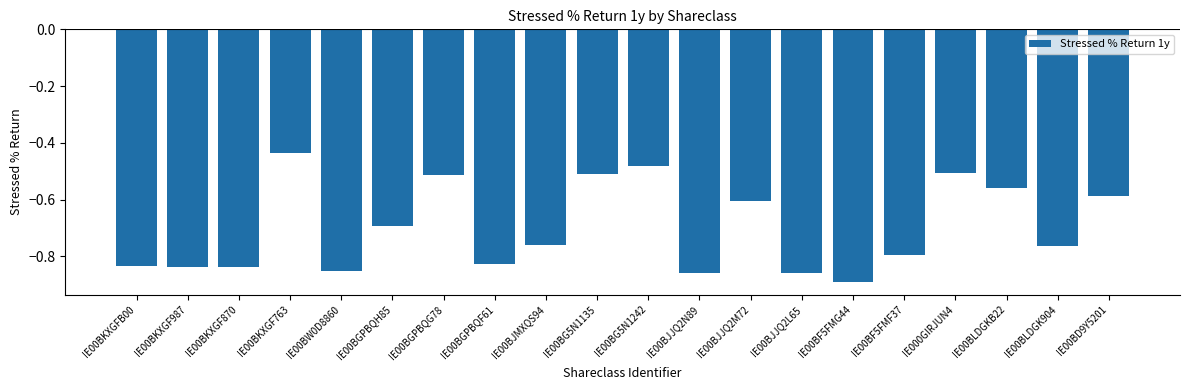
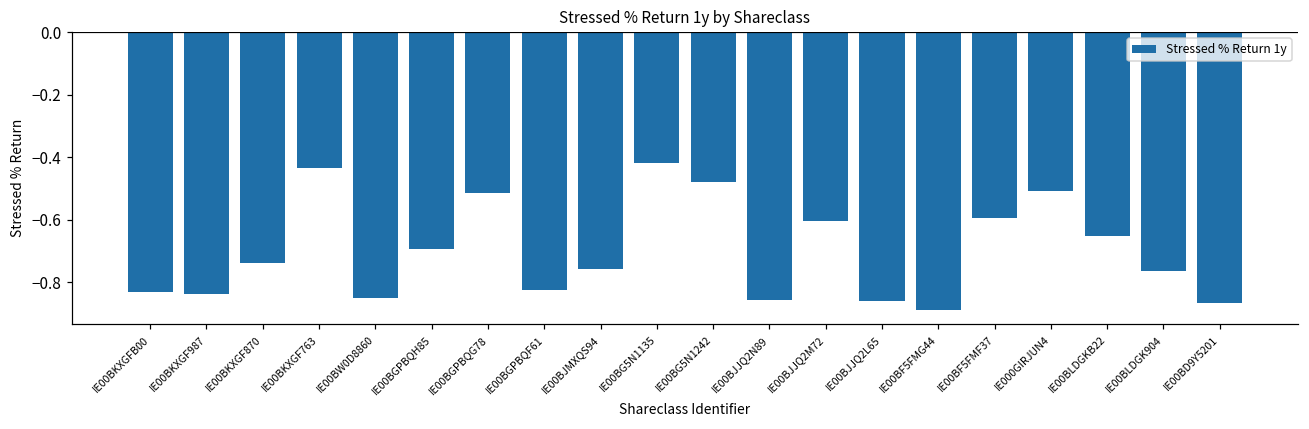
  {
    "IE00BKXGFB00": -0.83,
    "IE00BKXGF987": -0.84,
-   "IE00BKXGF870": -0.84,
+   "IE00BKXGF870": -0.74,
    "IE00BKXGF763": -0.44,
    "IE00BW0D8860": -0.85,
    "IE00BGPBQH85": -0.69,
    "IE00BGPBQG78": -0.51,
    "IE00BGPBQF61": -0.83,
    "IE00BJMXQS94": -0.76,
-   "IE00BG5N1135": -0.51,
+   "IE00BG5N1135": -0.42,
    "IE00BG5N1242": -0.48,
    "IE00BJJQ2N89": -0.86,
    "IE00BJJQ2M72": -0.61,
    "IE00BJJQ2L65": -0.86,
    "IE00BF5FMG44": -0.89,
-   "IE00BF5FMF37": -0.79,
+   "IE00BF5FMF37": -0.60,
    "IE000GIRJUN4": -0.51,
-   "IE00BLDGKB22": -0.56,
+   "IE00BLDGKB22": -0.65,
    "IE00BLDGK904": -0.76,
-   "IE00BD9Y5201": -0.59
+   "IE00BD9Y5201": -0.87
  }
